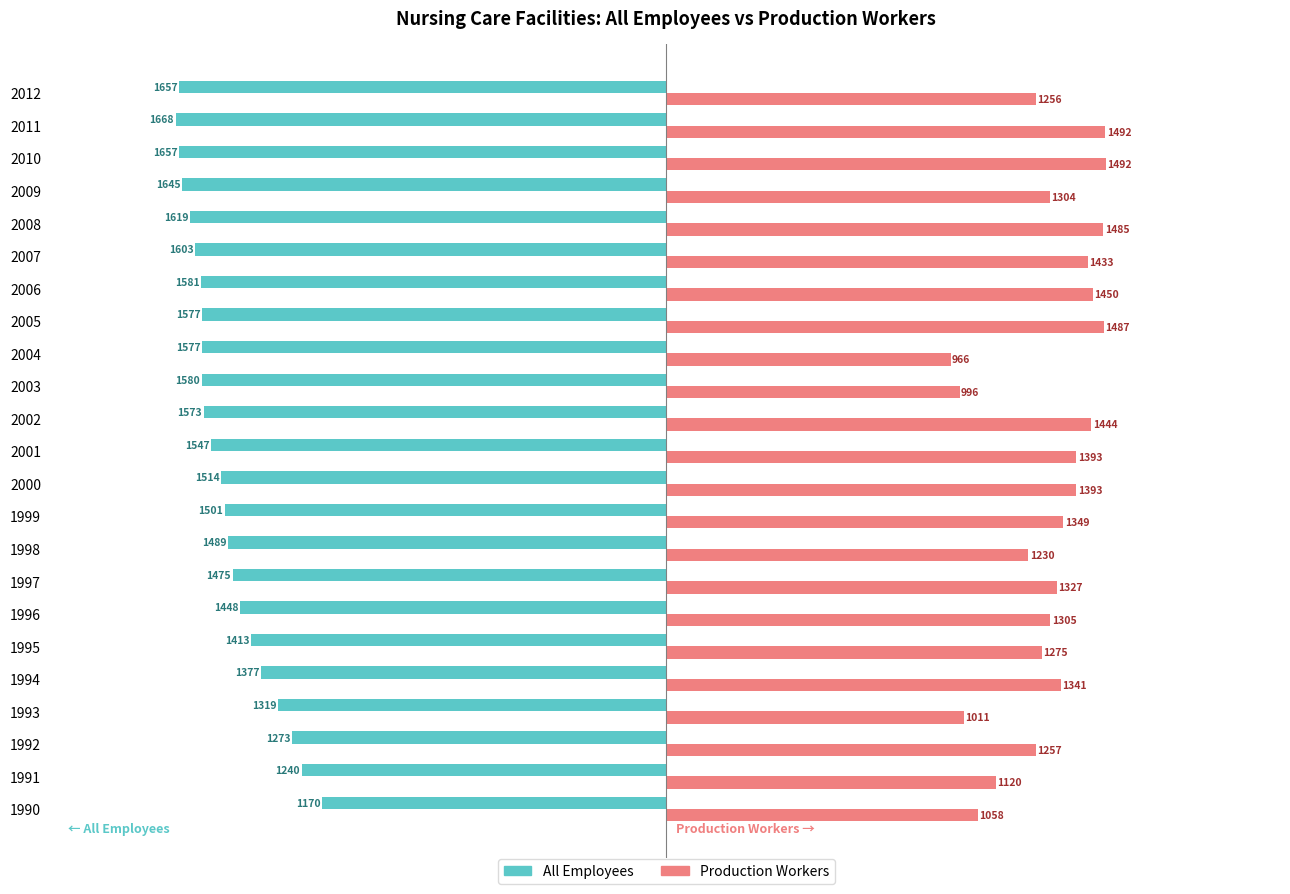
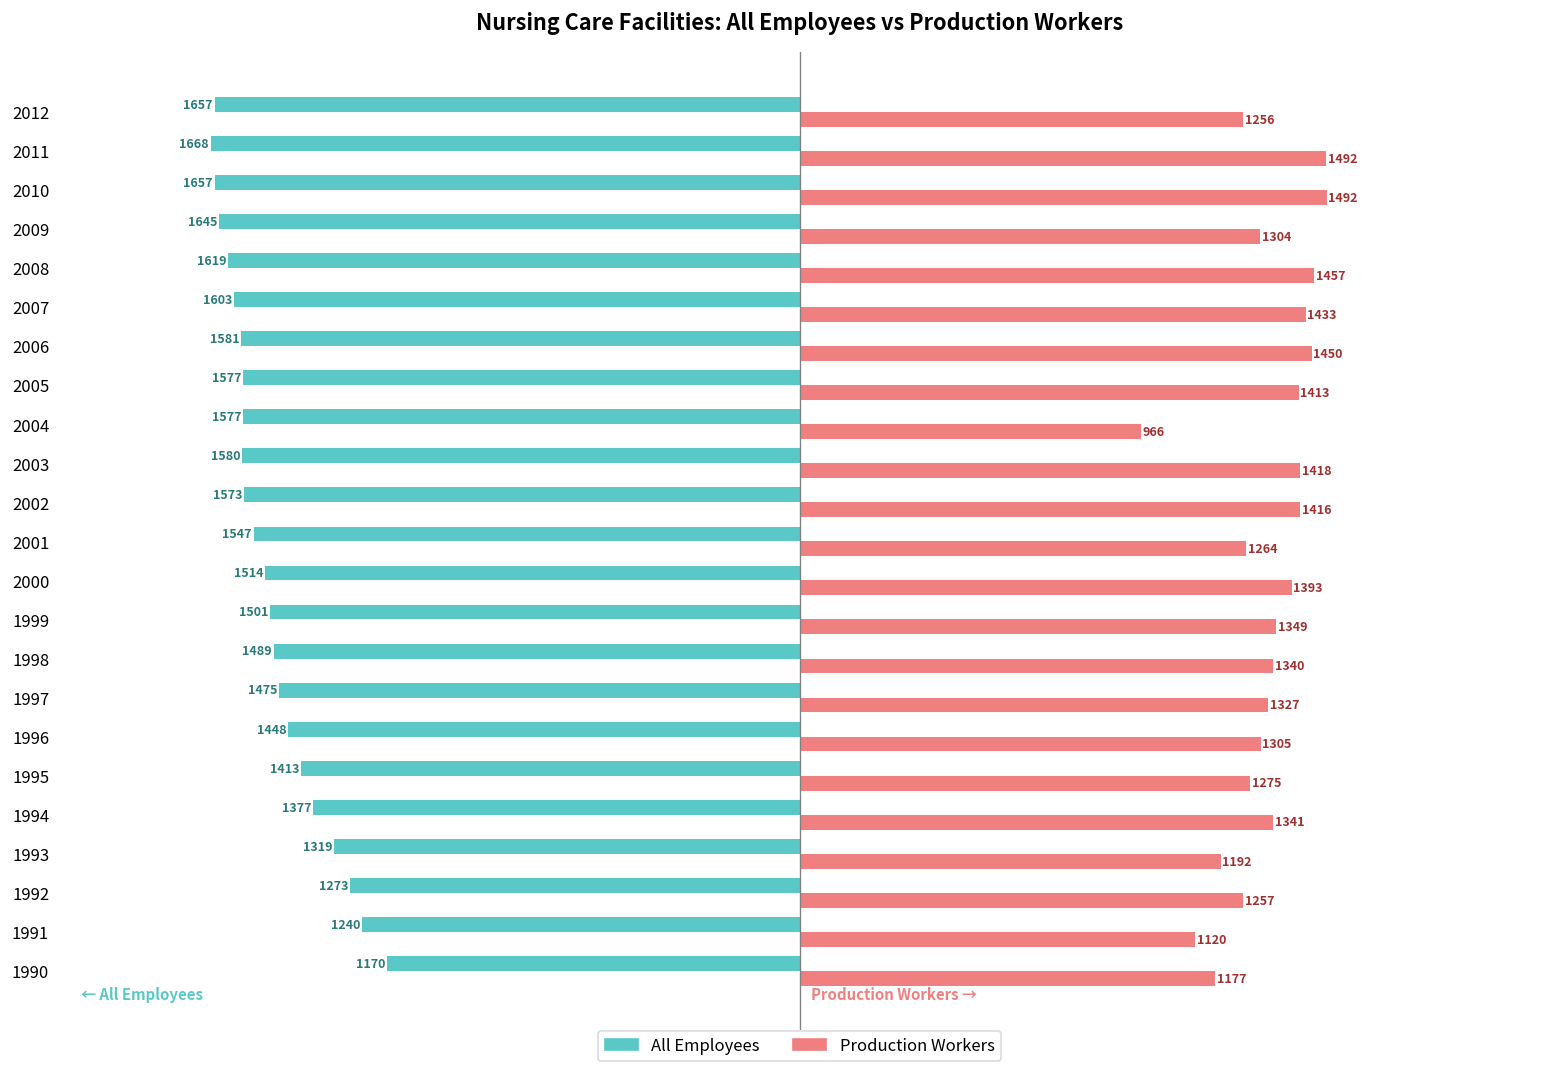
  {
    "Production Workers": {
      "2012": 1256,
      "2011": 1492,
      "2010": 1492,
      "2009": 1304,
-     "2008": 1485,
+     "2008": 1457,
      "2007": 1433,
      "2006": 1450,
-     "2005": 1487,
+     "2005": 1413,
      "2004": 966,
-     "2003": 996,
-     "2002": 1444,
-     "2001": 1393,
+     "2003": 1418,
+     "2002": 1416,
+     "2001": 1264,
      "2000": 1393,
      "1999": 1349,
-     "1998": 1230,
+     "1998": 1340,
      "1997": 1327,
      "1996": 1305,
      "1995": 1275,
      "1994": 1341,
-     "1993": 1011,
+     "1993": 1192,
      "1992": 1257,
      "1991": 1120,
-     "1990": 1058
+     "1990": 1177
    }
  }
